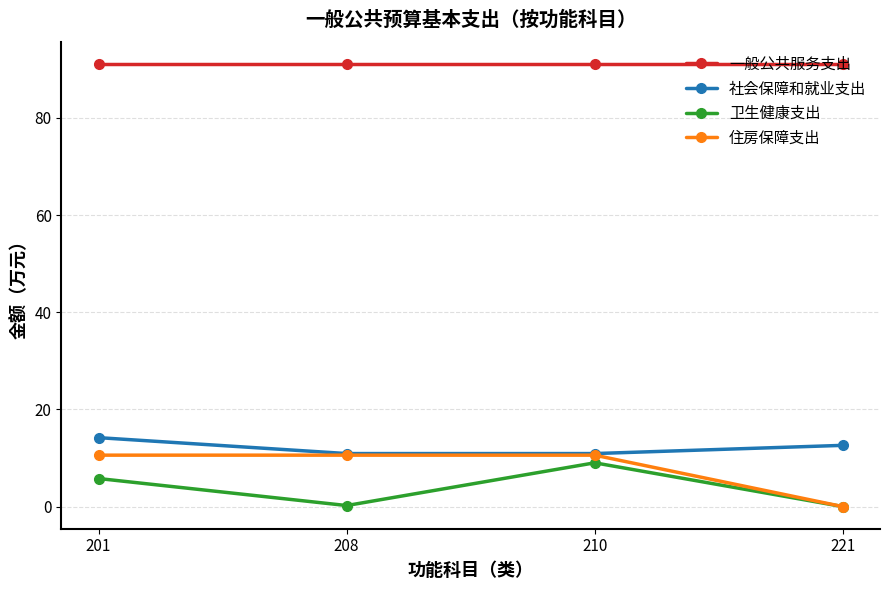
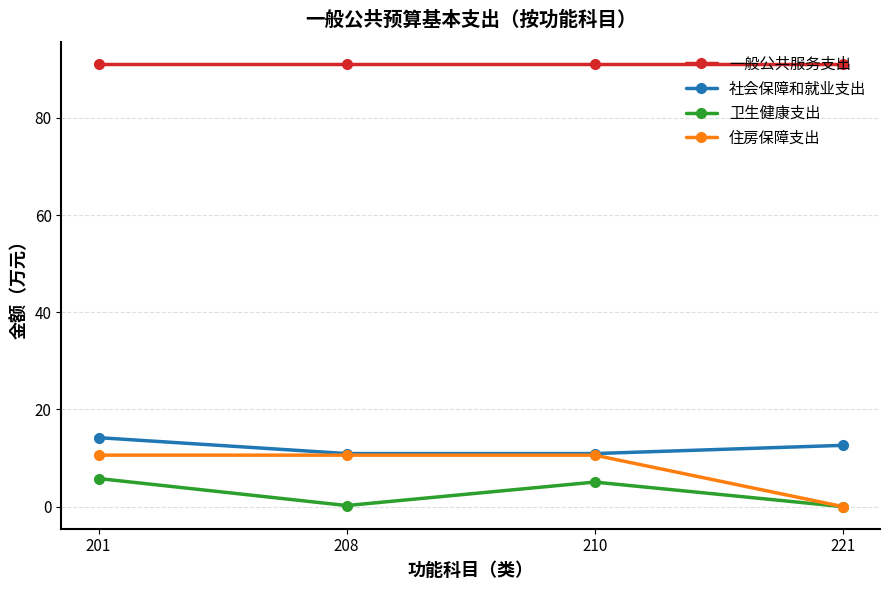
  {
    "一般公共服务支出": {
      "201": 91,
      "208": 91,
      "210": 91,
      "221": 91
    },
    "社会保障和就业支出": {
      "201": 14,
      "221": 13
    },
    "卫生健康支出": {
      "201": 6,
      "208": 0,
-     "210": 9
+     "210": 5
    },
    "住房保障支出": {
      "201": 11
    }
  }
